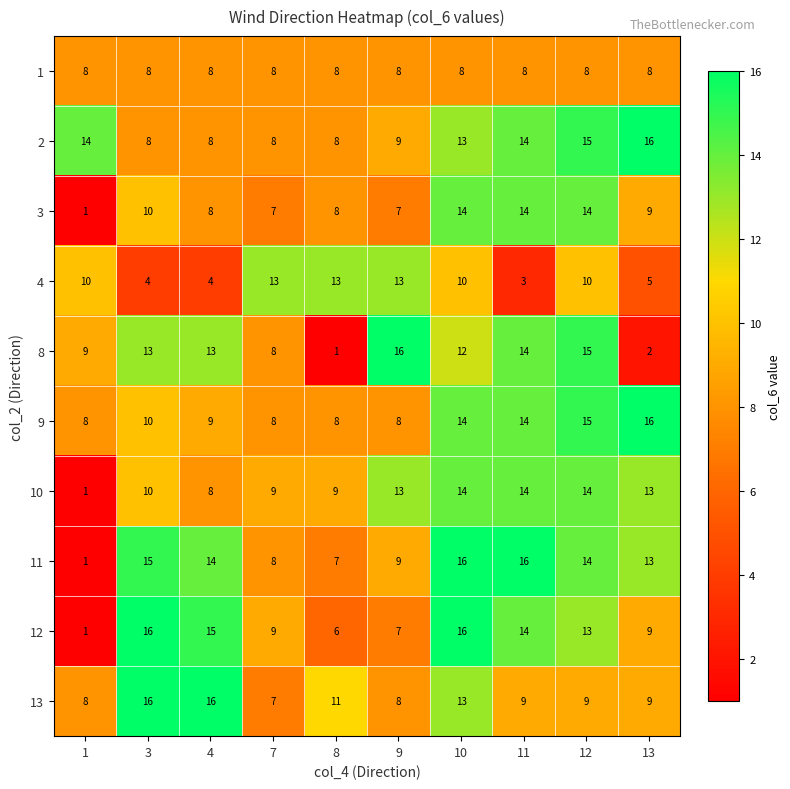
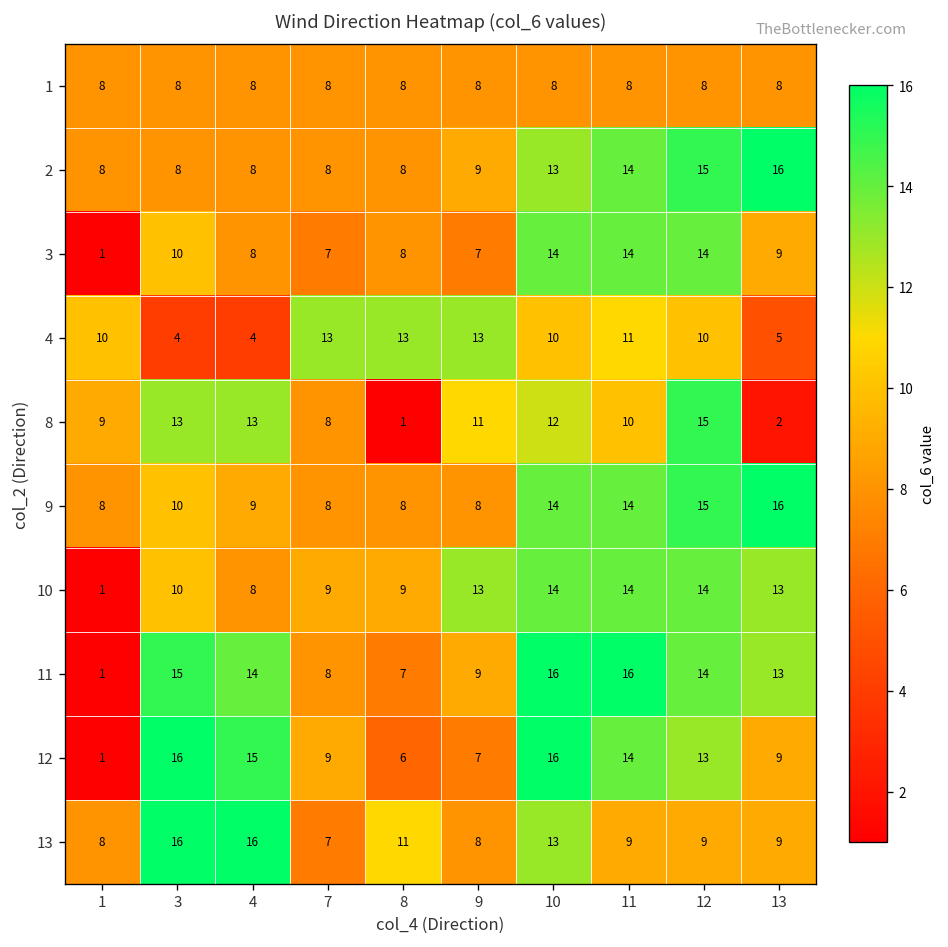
  {
    "1": {
      "1": 8,
      "3": 8,
      "4": 8,
      "7": 8,
      "8": 8,
      "9": 8,
      "10": 8,
      "11": 8,
      "12": 8,
      "13": 8
    },
    "2": {
-     "1": 14,
+     "1": 8,
      "3": 8,
      "4": 8,
      "7": 8,
      "8": 8,
      "9": 9,
      "10": 13,
      "11": 14,
      "12": 15,
      "13": 16
    },
    "3": {
      "1": 1,
      "3": 10,
      "4": 8,
      "7": 7,
      "8": 8,
      "9": 7,
      "10": 14,
      "11": 14,
      "12": 14,
      "13": 9
    },
    "4": {
      "1": 10,
      "3": 4,
      "4": 4,
      "7": 13,
      "8": 13,
      "9": 13,
      "10": 10,
-     "11": 3,
+     "11": 11,
      "12": 10,
      "13": 5
    },
    "8": {
      "1": 9,
      "3": 13,
      "4": 13,
      "7": 8,
      "8": 1,
-     "9": 16,
+     "9": 11,
      "10": 12,
-     "11": 14,
+     "11": 10,
      "12": 15,
      "13": 2
    },
    "9": {
      "1": 8,
      "3": 10,
      "4": 9,
      "7": 8,
      "8": 8,
      "9": 8,
      "10": 14,
      "11": 14,
      "12": 15,
      "13": 16
    },
    "10": {
      "1": 1,
      "3": 10,
      "4": 8,
      "7": 9,
      "8": 9,
      "9": 13,
      "10": 14,
      "11": 14,
      "12": 14,
      "13": 13
    },
    "11": {
      "1": 1,
      "3": 15,
      "4": 14,
      "7": 8,
      "8": 7,
      "9": 9,
      "10": 16,
      "11": 16,
      "12": 14,
      "13": 13
    },
    "12": {
      "1": 1,
      "3": 16,
      "4": 15,
      "7": 9,
      "8": 6,
      "9": 7,
      "10": 16,
      "11": 14,
      "12": 13,
      "13": 9
    },
    "13": {
      "1": 8,
      "3": 16,
      "4": 16,
      "7": 7,
      "8": 11,
      "9": 8,
      "10": 13,
      "11": 9,
      "12": 9,
      "13": 9
    }
  }
